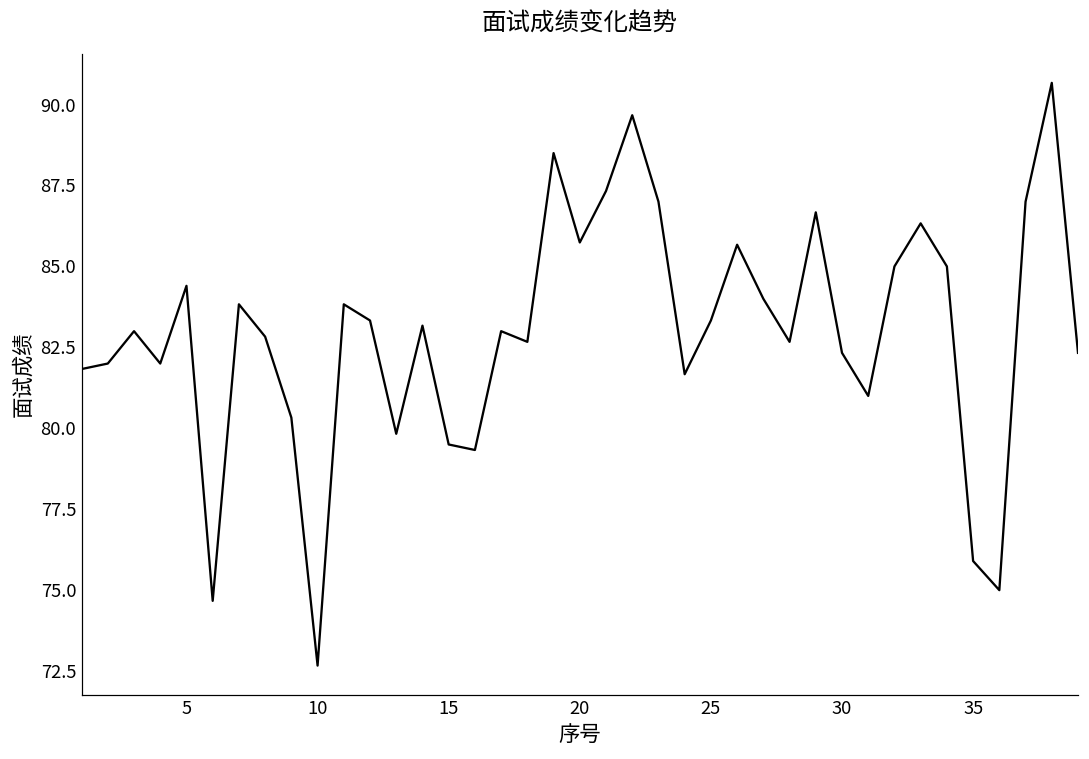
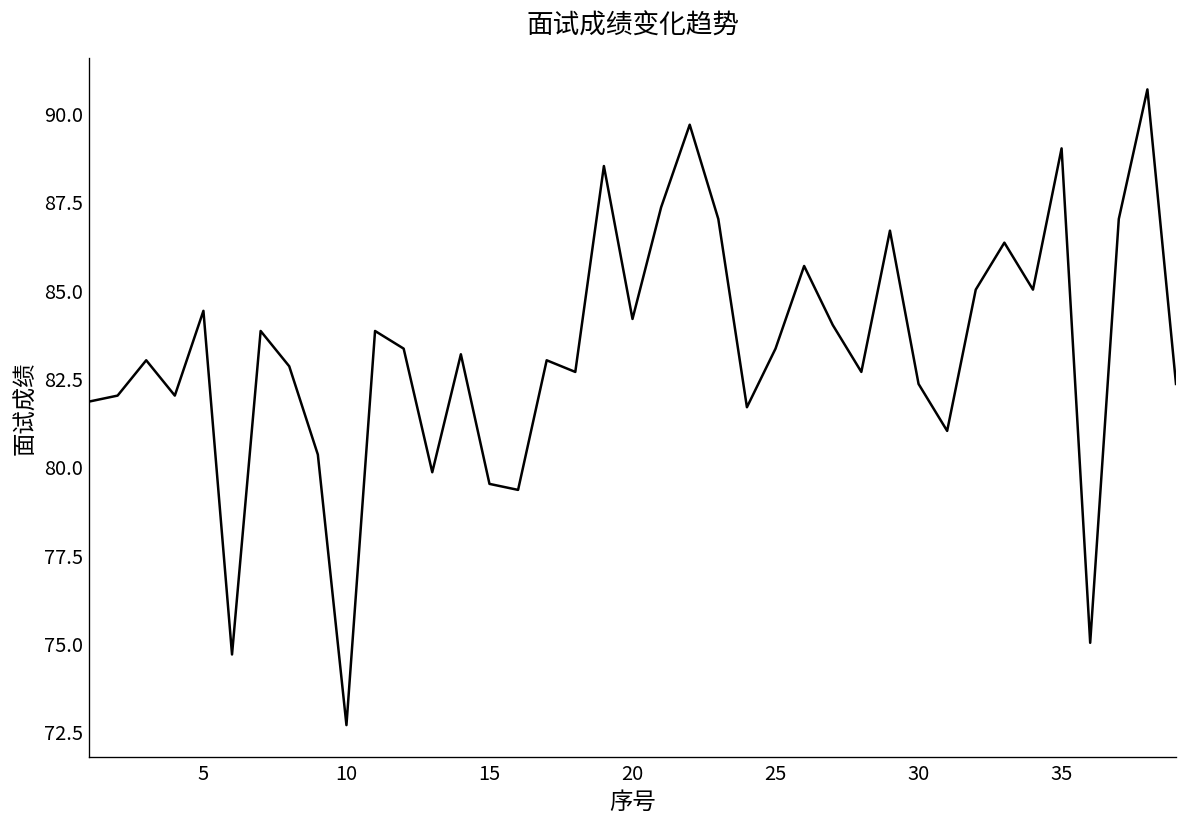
  {
    "5": 84.4,
    "10": 72.7,
    "15": 79.5,
-   "20": 85.7,
+   "20": 84.2,
    "25": 83.3,
    "30": 82.3,
-   "35": 75.9
+   "35": 89.0
  }
